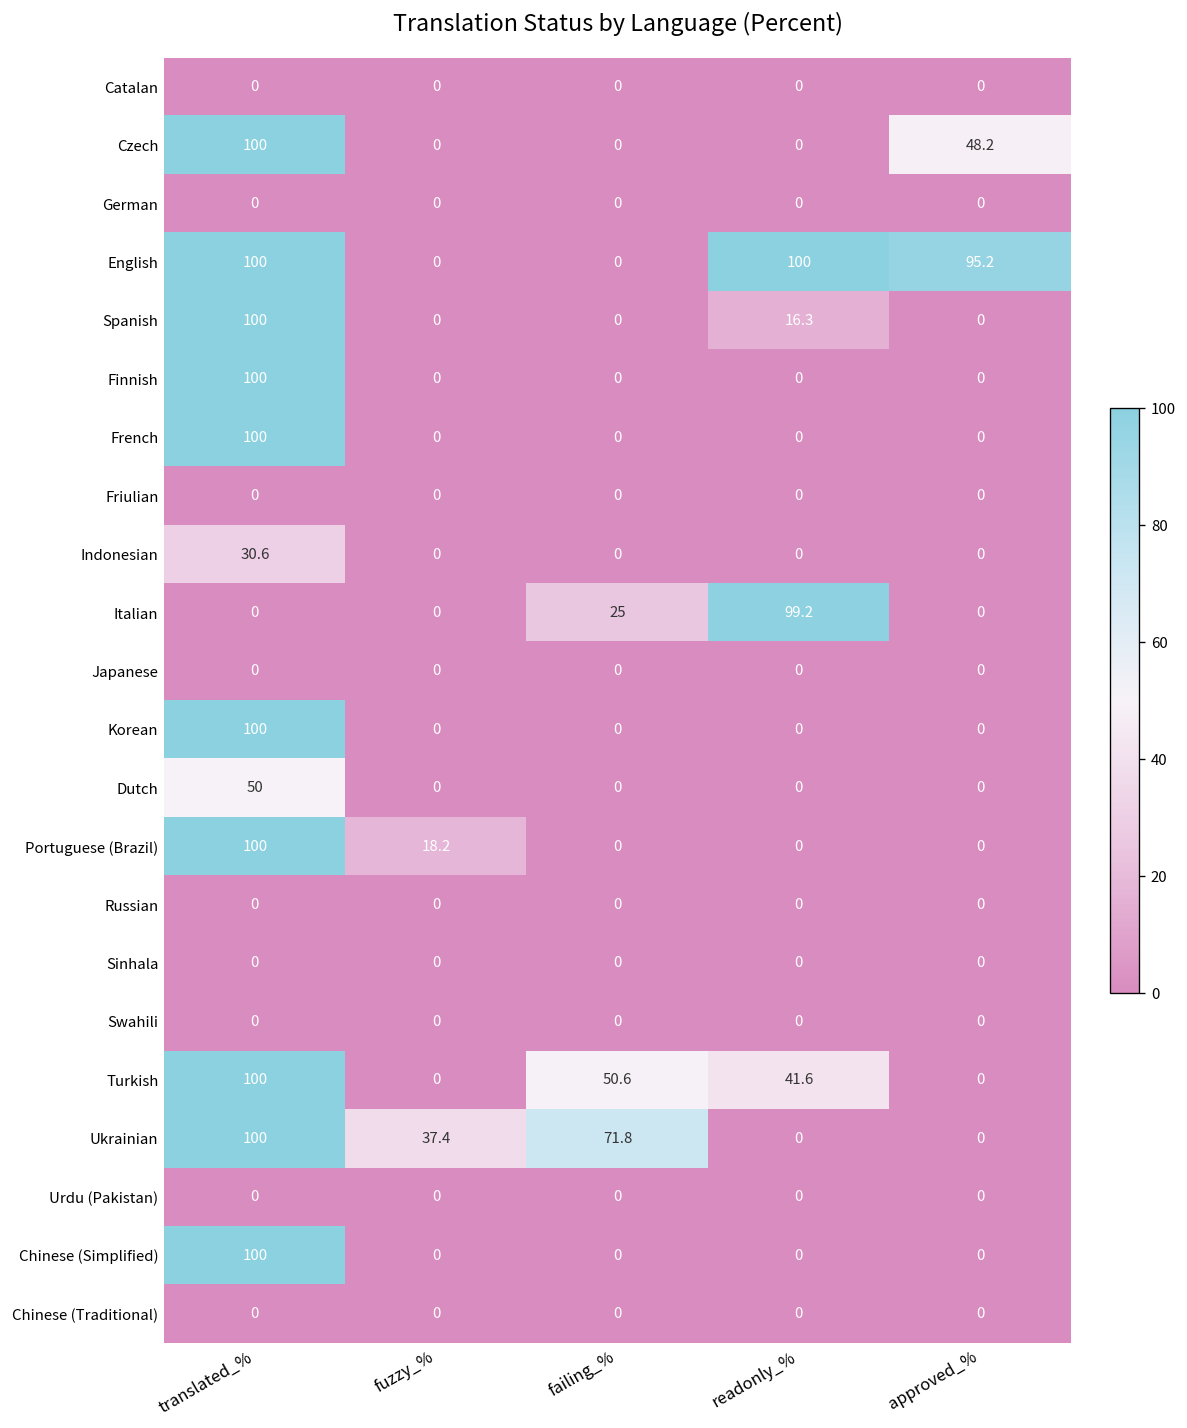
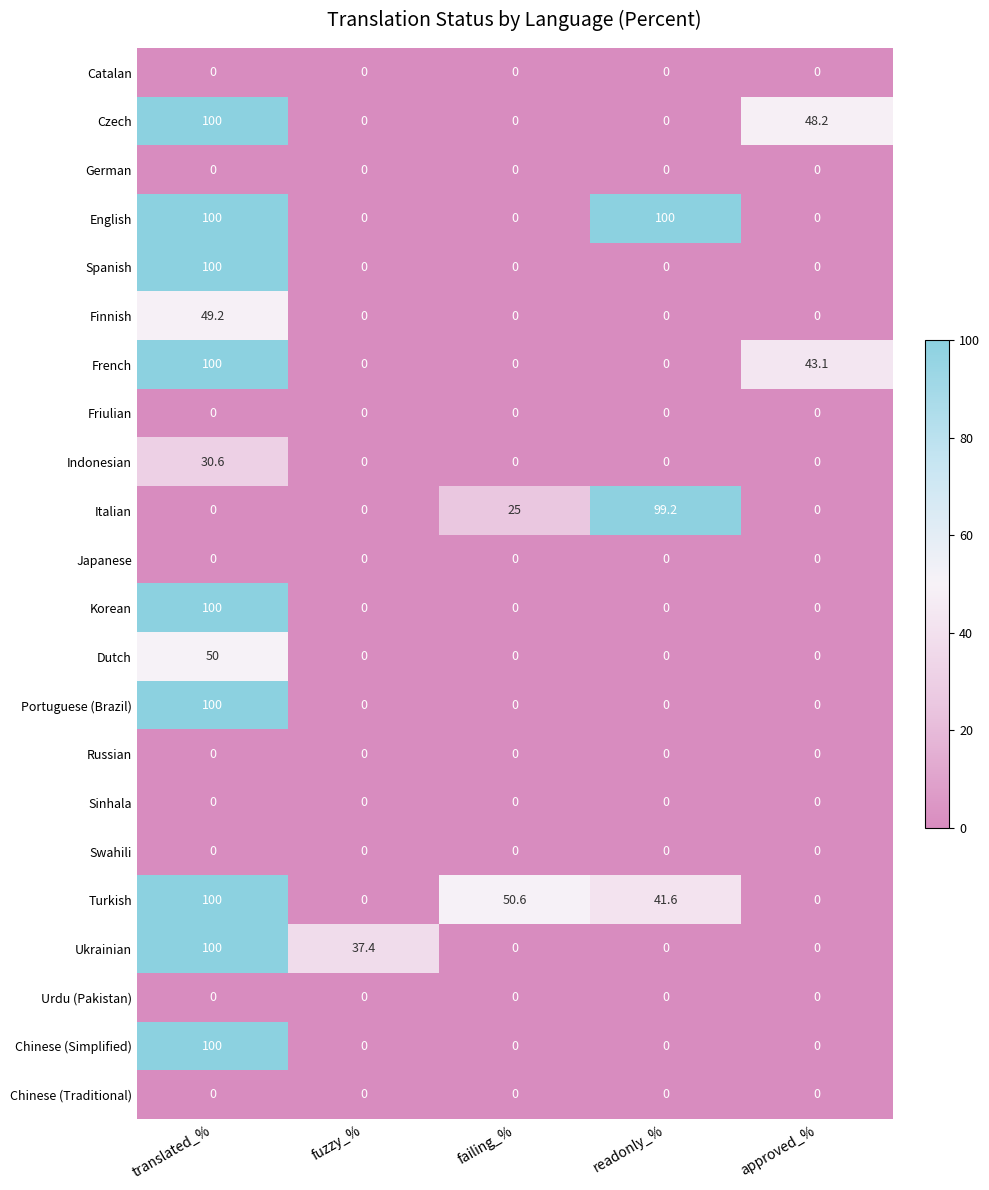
  {
    "Catalan": {
      "translated_%": 0,
      "fuzzy_%": 0,
      "failing_%": 0,
      "readonly_%": 0,
      "approved_%": 0
    },
    "Czech": {
      "translated_%": 100,
      "fuzzy_%": 0,
      "failing_%": 0,
      "readonly_%": 0,
      "approved_%": 48.2
    },
    "German": {
      "translated_%": 0,
      "fuzzy_%": 0,
      "failing_%": 0,
      "readonly_%": 0,
      "approved_%": 0
    },
    "English": {
      "translated_%": 100,
      "fuzzy_%": 0,
      "failing_%": 0,
      "readonly_%": 100,
-     "approved_%": 95.2
+     "approved_%": 0
    },
    "Spanish": {
      "translated_%": 100,
      "fuzzy_%": 0,
      "failing_%": 0,
-     "readonly_%": 16.3,
+     "readonly_%": 0,
      "approved_%": 0
    },
    "Finnish": {
-     "translated_%": 100,
+     "translated_%": 49.2,
      "fuzzy_%": 0,
      "failing_%": 0,
      "readonly_%": 0,
      "approved_%": 0
    },
    "French": {
      "translated_%": 100,
      "fuzzy_%": 0,
      "failing_%": 0,
      "readonly_%": 0,
-     "approved_%": 0
+     "approved_%": 43.1
    },
    "Friulian": {
      "translated_%": 0,
      "fuzzy_%": 0,
      "failing_%": 0,
      "readonly_%": 0,
      "approved_%": 0
    },
    "Indonesian": {
      "translated_%": 30.6,
      "fuzzy_%": 0,
      "failing_%": 0,
      "readonly_%": 0,
      "approved_%": 0
    },
    "Italian": {
      "translated_%": 0,
      "fuzzy_%": 0,
      "failing_%": 25,
      "readonly_%": 99.2,
      "approved_%": 0
    },
    "Japanese": {
      "translated_%": 0,
      "fuzzy_%": 0,
      "failing_%": 0,
      "readonly_%": 0,
      "approved_%": 0
    },
    "Korean": {
      "translated_%": 100,
      "fuzzy_%": 0,
      "failing_%": 0,
      "readonly_%": 0,
      "approved_%": 0
    },
    "Dutch": {
      "translated_%": 50,
      "fuzzy_%": 0,
      "failing_%": 0,
      "readonly_%": 0,
      "approved_%": 0
    },
    "Portuguese (Brazil)": {
      "translated_%": 100,
-     "fuzzy_%": 18.2,
+     "fuzzy_%": 0,
      "failing_%": 0,
      "readonly_%": 0,
      "approved_%": 0
    },
    "Russian": {
      "translated_%": 0,
      "fuzzy_%": 0,
      "failing_%": 0,
      "readonly_%": 0,
      "approved_%": 0
    },
    "Sinhala": {
      "translated_%": 0,
      "fuzzy_%": 0,
      "failing_%": 0,
      "readonly_%": 0,
      "approved_%": 0
    },
    "Swahili": {
      "translated_%": 0,
      "fuzzy_%": 0,
      "failing_%": 0,
      "readonly_%": 0,
      "approved_%": 0
    },
    "Turkish": {
      "translated_%": 100,
      "fuzzy_%": 0,
      "failing_%": 50.6,
      "readonly_%": 41.6,
      "approved_%": 0
    },
    "Ukrainian": {
      "translated_%": 100,
      "fuzzy_%": 37.4,
-     "failing_%": 71.8,
+     "failing_%": 0,
      "readonly_%": 0,
      "approved_%": 0
    },
    "Urdu (Pakistan)": {
      "translated_%": 0,
      "fuzzy_%": 0,
      "failing_%": 0,
      "readonly_%": 0,
      "approved_%": 0
    },
    "Chinese (Simplified)": {
      "translated_%": 100,
      "fuzzy_%": 0,
      "failing_%": 0,
      "readonly_%": 0,
      "approved_%": 0
    },
    "Chinese (Traditional)": {
      "translated_%": 0,
      "fuzzy_%": 0,
      "failing_%": 0,
      "readonly_%": 0,
      "approved_%": 0
    }
  }
